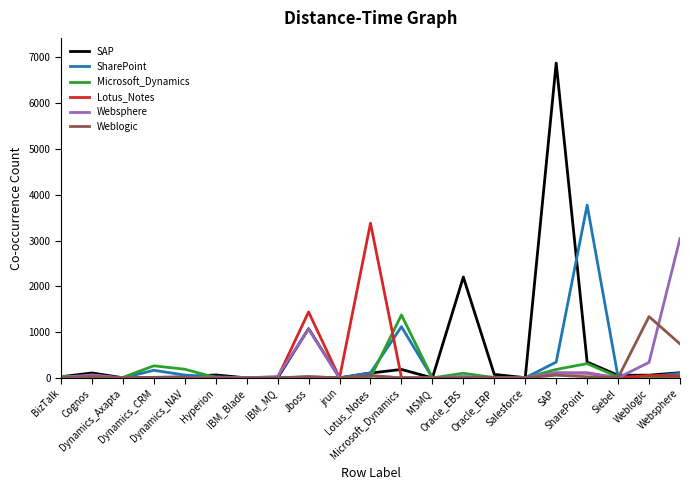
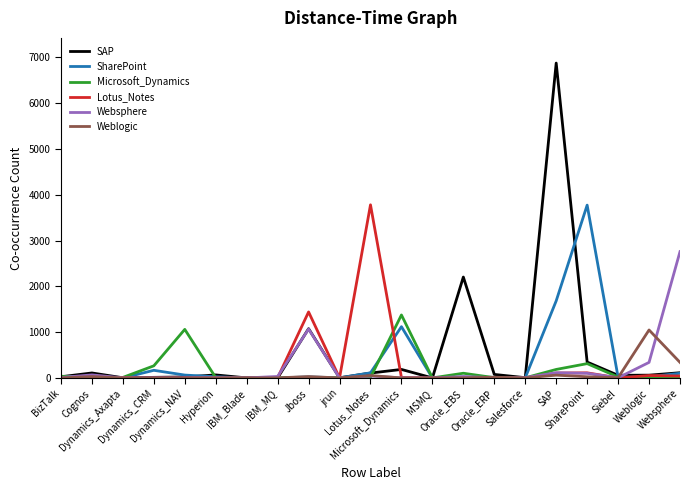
  {
    "SAP": {
      "Microsoft_Dynamics": 200,
      "Oracle_EBS": 2200,
      "Oracle_ERP": 100,
      "SAP": 6900
    },
    "SharePoint": {
      "Dynamics_CRM": 200,
      "Microsoft_Dynamics": 1100,
-     "SAP": 300,
+     "SAP": 1700,
      "SharePoint": 3800
    },
    "Microsoft_Dynamics": {
      "Dynamics_CRM": 300,
-     "Dynamics_NAV": 200,
+     "Dynamics_NAV": 1100,
      "Microsoft_Dynamics": 1400,
      "Oracle_EBS": 100,
      "SAP": 200
    },
    "Lotus_Notes": {
      "Jboss": 1400,
-     "Lotus_Notes": 3400
+     "Lotus_Notes": 3800
    },
    "Websphere": {
      "Weblogic": 300,
-     "Websphere": 3000
+     "Websphere": 2800
    },
    "Weblogic": {
      "SharePoint": 0,
-     "Weblogic": 1300,
-     "Websphere": 700
+     "Weblogic": 1000,
+     "Websphere": 300
    }
  }
